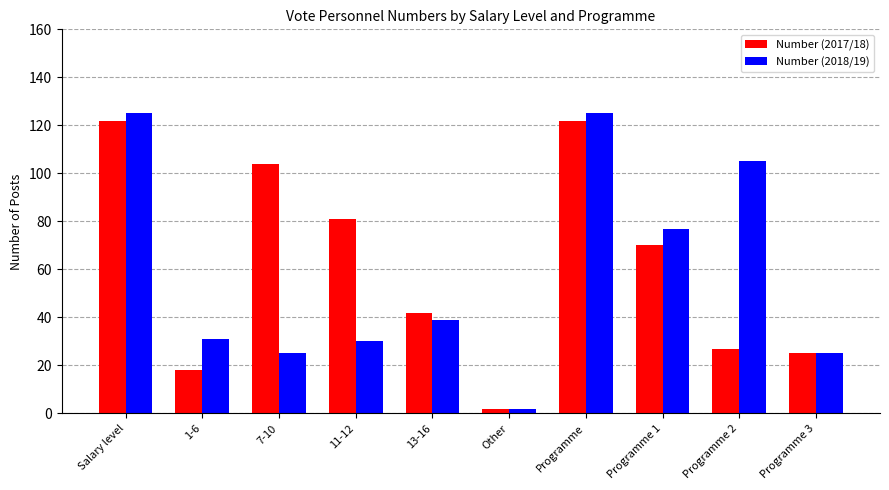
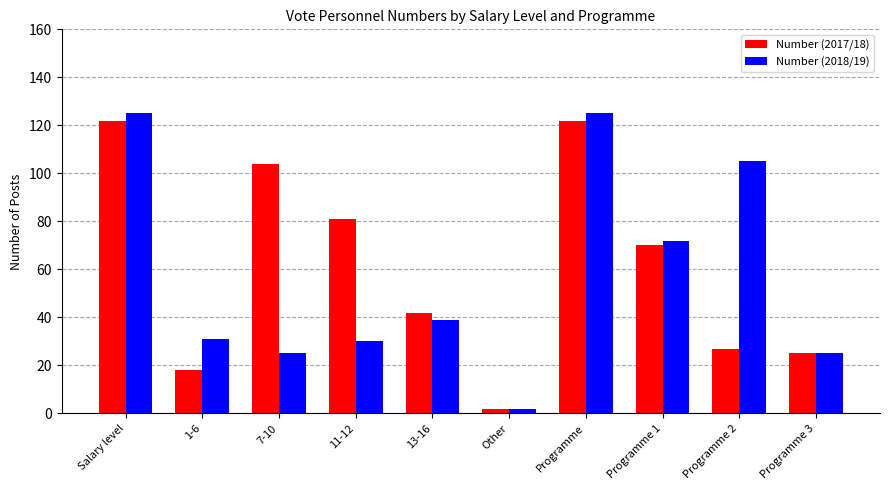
  {
    "Number (2017/18)": {
      "Salary level": 122,
      "1-6": 18,
      "7-10": 104,
      "11-12": 81,
      "13-16": 42,
      "Other": 2,
      "Programme": 122,
      "Programme 1": 70,
      "Programme 2": 27,
      "Programme 3": 25
    },
    "Number (2018/19)": {
      "Salary level": 125,
      "1-6": 31,
      "7-10": 25,
      "11-12": 30,
      "13-16": 39,
      "Other": 2,
      "Programme": 125,
-     "Programme 1": 77,
+     "Programme 1": 72,
      "Programme 2": 105,
      "Programme 3": 25
    }
  }
